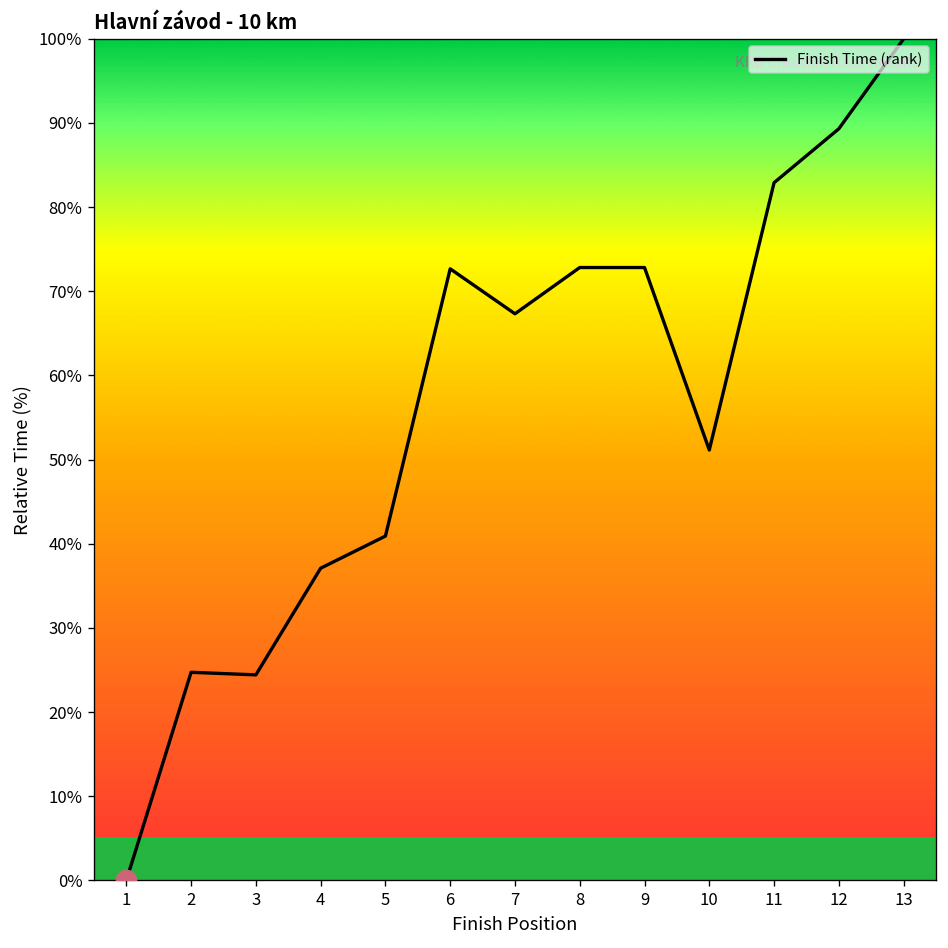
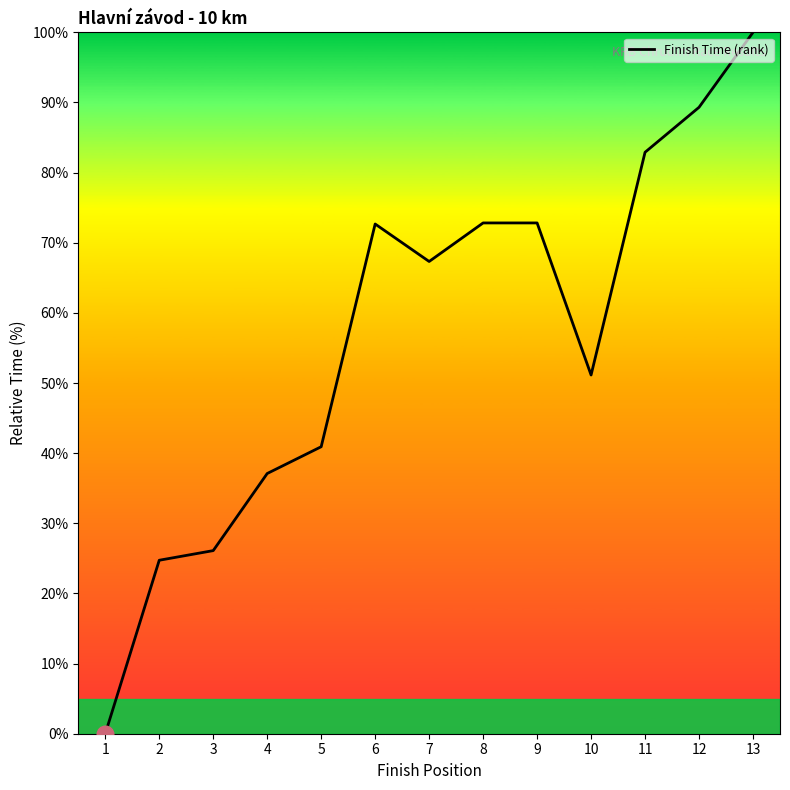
  {
    "Finish Time (rank)": {
      "2": "25%",
-     "3": "24%",
+     "3": "26%",
      "4": "37%",
      "5": "41%",
      "6": "73%",
      "7": "67%",
      "8": "73%",
      "9": "73%",
      "10": "51%",
      "11": "83%",
      "12": "89%",
      "13": "100%"
    }
  }
